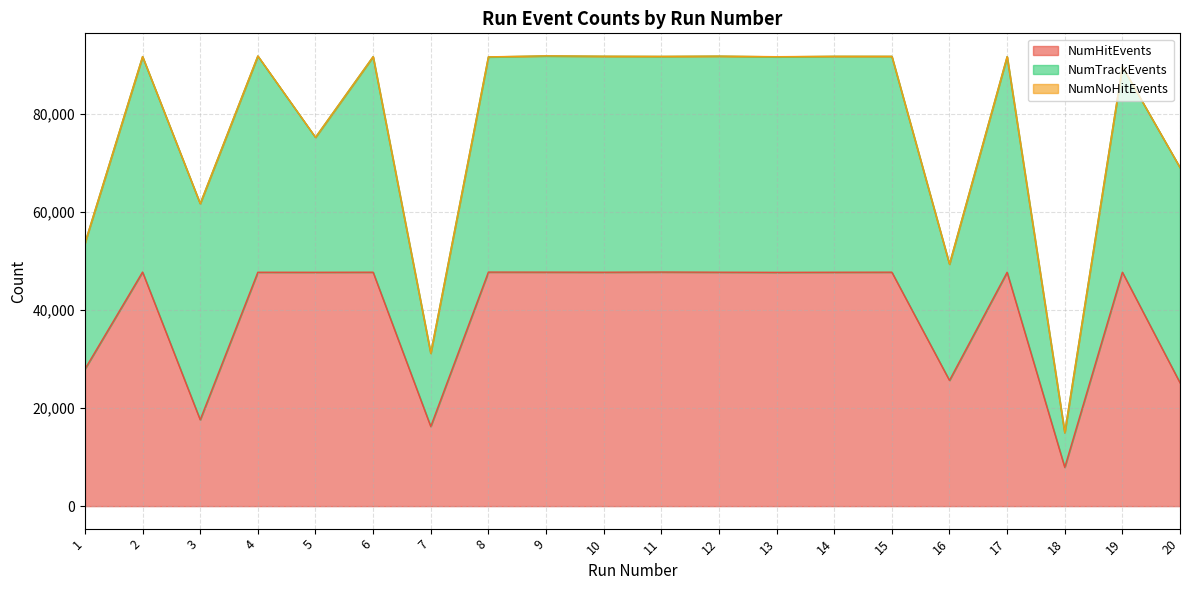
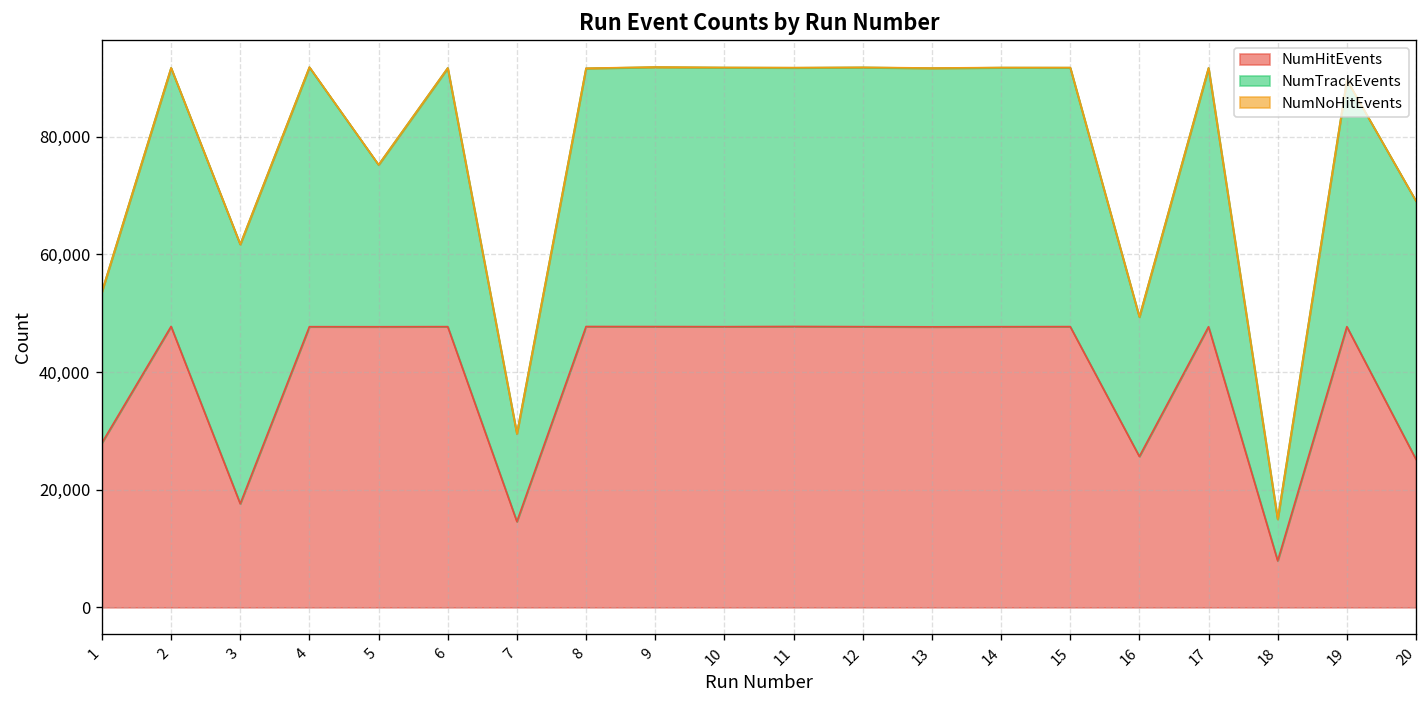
  {
    "NumHitEvents": {
      "1": "28,000",
      "2": "48,000",
      "3": "18,000",
      "4": "48,000",
      "5": "48,000",
      "6": "48,000",
-     "7": "16,000",
+     "7": "15,000",
      "8": "48,000",
      "9": "48,000",
      "10": "48,000",
      "11": "48,000",
      "12": "48,000",
      "13": "48,000",
      "14": "48,000",
      "15": "48,000",
      "16": "26,000",
      "17": "48,000",
      "18": "8,000",
      "19": "48,000",
      "20": "25,000"
    }
  }
